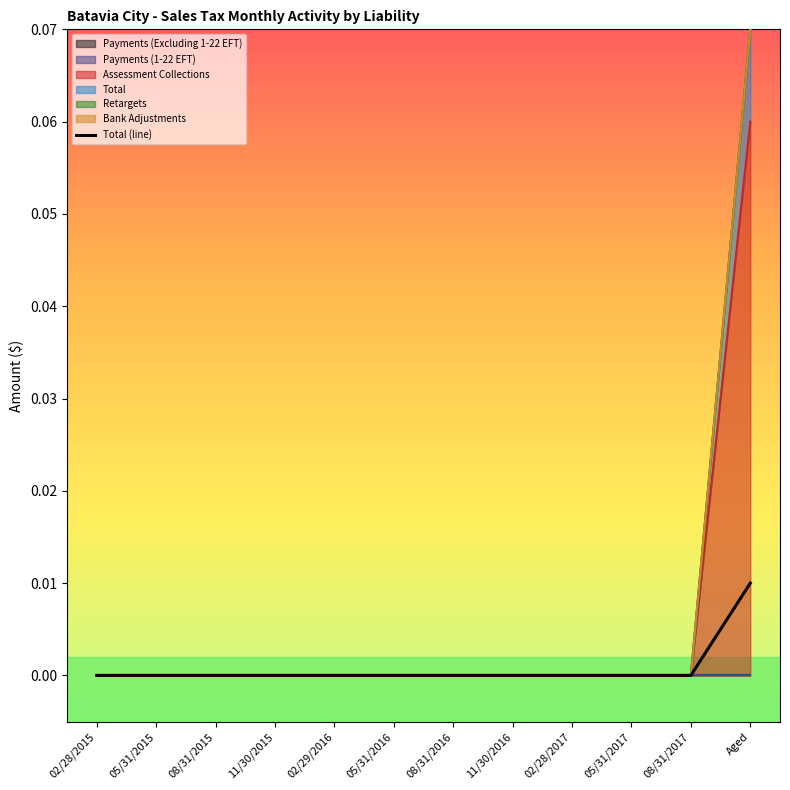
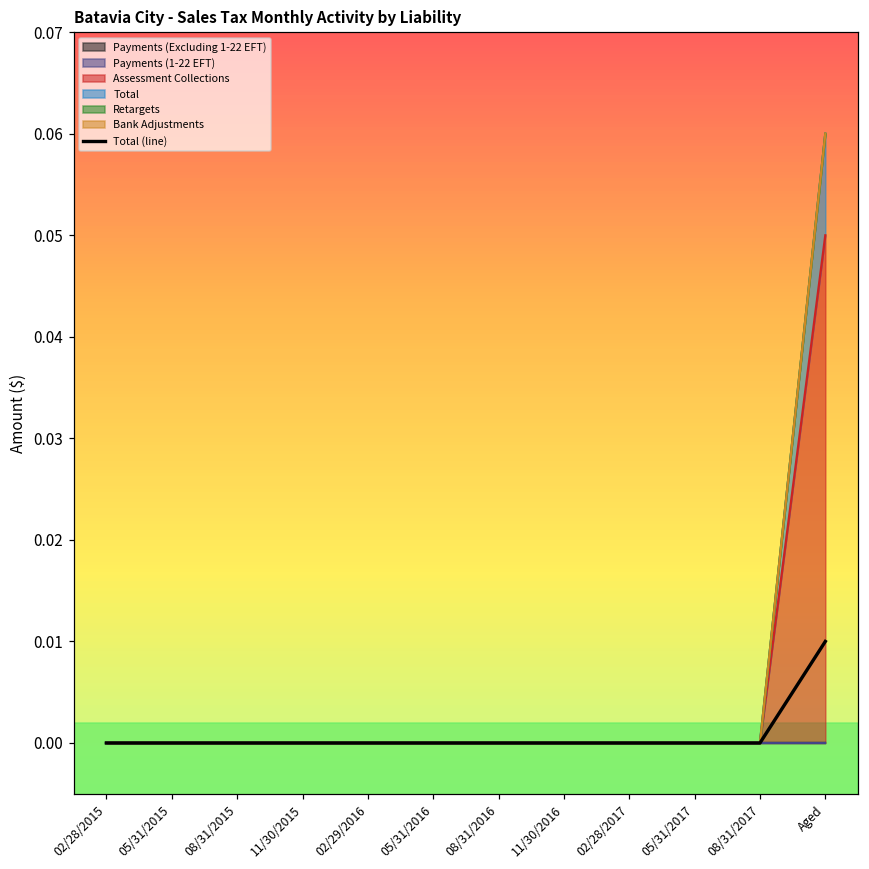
  {
    "Assessment Collections": {
-     "Aged": 0.06
+     "Aged": 0.05
    },
    "Total (line)": {
      "Aged": 0.01
    }
  }
